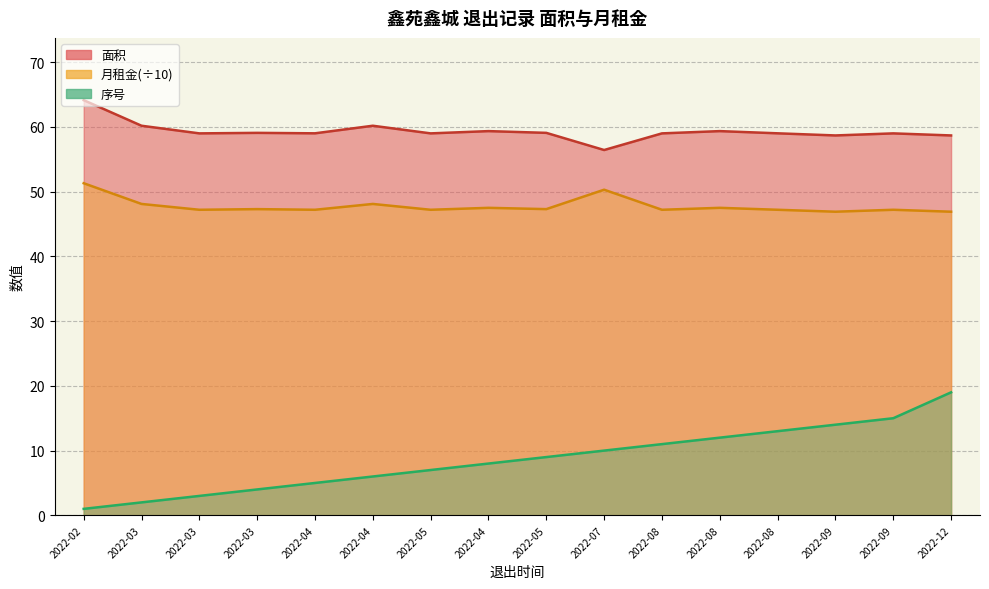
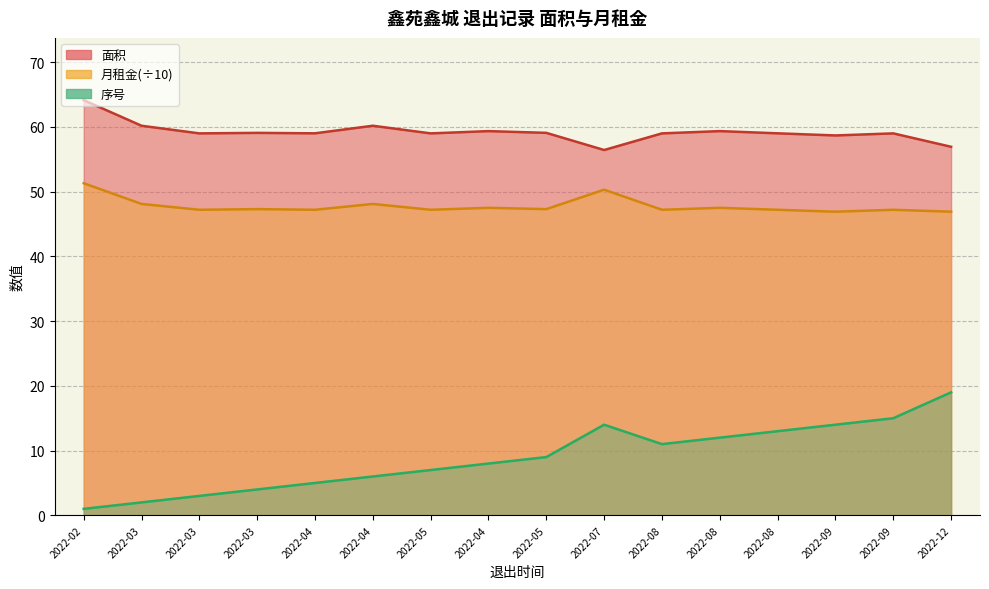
  {
    "面积": {
      "2022-07": 56,
-     "2022-12": 59
+     "2022-12": 57
    },
    "月租金(÷10)": {
      "2022-02": 51,
      "2022-07": 50,
      "2022-12": 47
    },
    "序号": {
      "2022-02": 1,
-     "2022-07": 10,
+     "2022-07": 14,
      "2022-12": 19
    }
  }
